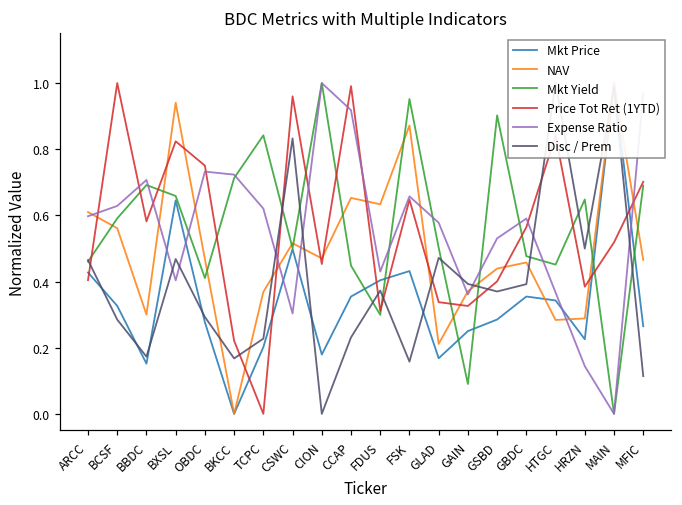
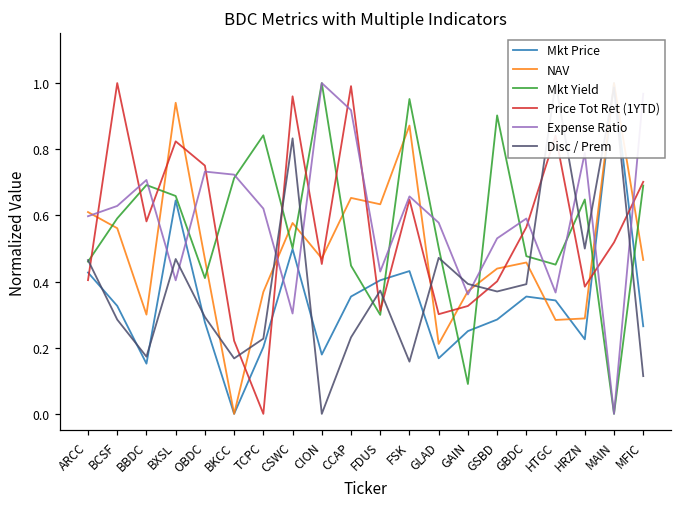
  {
    "Mkt Price": {
      "ARCC": 0.43,
      "BCSF": 0.33,
      "BBDC": 0.15,
      "BXSL": 0.65,
      "OBDC": 0.28,
      "TCPC": 0.20,
      "CION": 0.18,
      "CCAP": 0.35,
      "FDUS": 0.40,
      "FSK": 0.43,
      "GLAD": 0.17,
      "GAIN": 0.25,
      "GSBD": 0.29,
      "GBDC": 0.35,
      "HTGC": 0.34,
      "HRZN": 0.23,
      "MFIC": 0.26
    },
    "NAV": {
      "ARCC": 0.61,
      "BCSF": 0.56,
      "BBDC": 0.30,
      "BXSL": 0.94,
      "OBDC": 0.47,
      "TCPC": 0.37,
-     "CSWC": 0.52,
+     "CSWC": 0.58,
      "CION": 0.47,
      "CCAP": 0.65,
      "FDUS": 0.63,
      "FSK": 0.87,
      "GLAD": 0.21,
      "GAIN": 0.37,
      "GSBD": 0.44,
      "GBDC": 0.46,
      "HTGC": 0.28,
      "HRZN": 0.29,
      "MFIC": 0.47
    },
    "Mkt Yield": {
      "BCSF": 0.59,
      "BBDC": 0.69,
      "BXSL": 0.66,
      "OBDC": 0.41,
      "BKCC": 0.71,
      "TCPC": 0.84,
      "CCAP": 0.45,
      "FDUS": 0.30,
      "FSK": 0.95,
      "GLAD": 0.50,
      "GAIN": 0.09,
      "GSBD": 0.90,
      "GBDC": 0.48,
      "HTGC": 0.45,
      "HRZN": 0.65,
      "MFIC": 0.69
    },
    "Price Tot Ret (1YTD)": {
      "ARCC": 0.40,
      "BCSF": 1.00,
      "BBDC": 0.58,
      "BXSL": 0.82,
      "OBDC": 0.75,
      "BKCC": 0.22,
      "TCPC": 0.00,
      "CSWC": 0.96,
      "CION": 0.45,
      "CCAP": 0.99,
      "FDUS": 0.31,
      "FSK": 0.65,
-     "GLAD": 0.34,
+     "GLAD": 0.30,
      "GAIN": 0.33,
      "GSBD": 0.40,
      "GBDC": 0.56,
      "HRZN": 0.38,
      "MAIN": 0.52,
      "MFIC": 0.70
    },
    "Expense Ratio": {
      "ARCC": 0.60,
      "BCSF": 0.63,
      "BBDC": 0.71,
      "BXSL": 0.40,
      "OBDC": 0.73,
      "BKCC": 0.72,
      "TCPC": 0.62,
      "CSWC": 0.30,
      "CCAP": 0.92,
      "FDUS": 0.43,
      "FSK": 0.66,
      "GLAD": 0.58,
      "GAIN": 0.36,
      "GSBD": 0.53,
      "GBDC": 0.59,
      "HTGC": 0.37,
-     "HRZN": 0.14
+     "HRZN": 0.79
    },
    "Disc / Prem": {
      "BCSF": 0.28,
      "BBDC": 0.17,
      "BXSL": 0.47,
      "OBDC": 0.29,
      "BKCC": 0.17,
      "TCPC": 0.23,
      "CSWC": 0.83,
      "CION": 0.00,
      "CCAP": 0.23,
      "FDUS": 0.37,
      "FSK": 0.16,
      "GLAD": 0.47,
      "GAIN": 0.39,
      "GSBD": 0.37,
      "GBDC": 0.39,
      "HRZN": 0.50,
      "MFIC": 0.11
    }
  }
